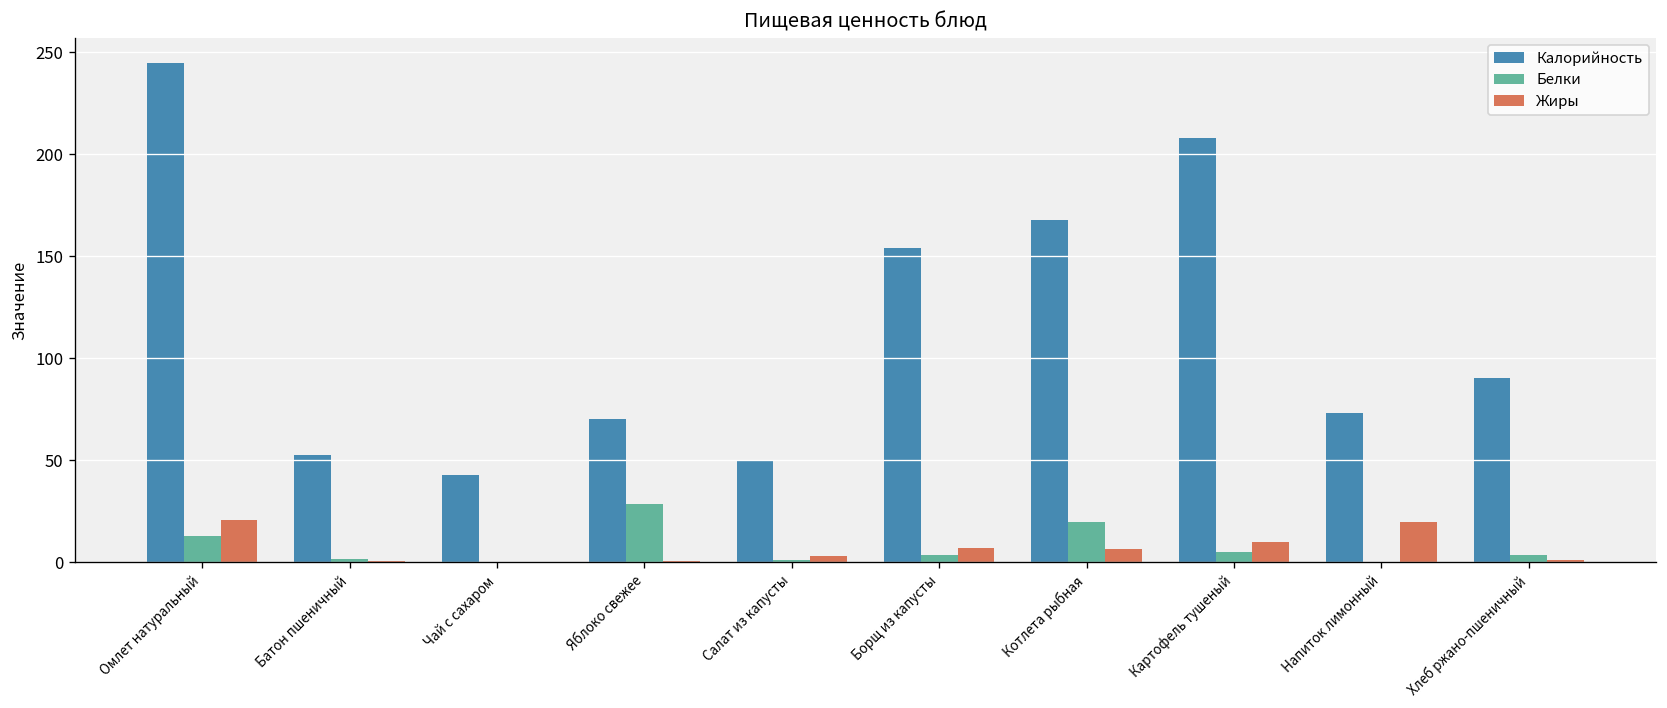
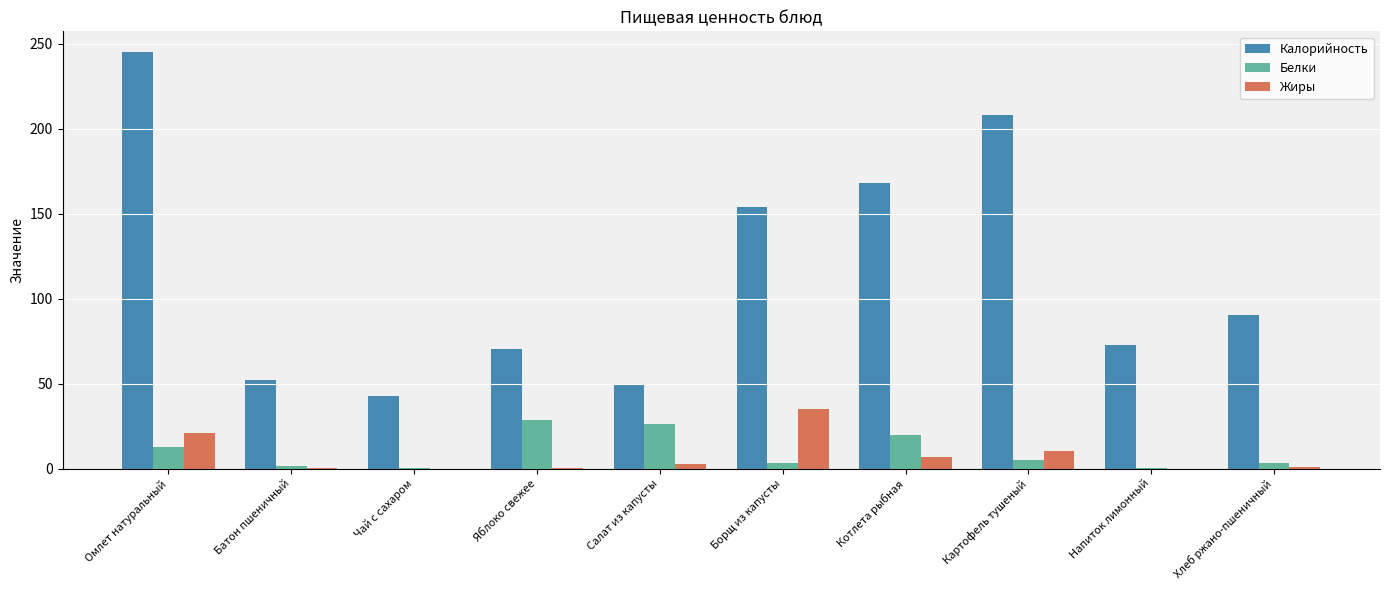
  {
    "Калорийность": {
      "Омлет натуральный": 245,
      "Батон пшеничный": 52,
      "Чай с сахаром": 43,
      "Яблоко свежее": 71,
      "Салат из капусты": 50,
      "Борщ из капусты": 154,
      "Котлета рыбная": 168,
      "Картофель тушеный": 208,
      "Напиток лимонный": 73,
      "Хлеб ржано-пшеничный": 91
    },
    "Белки": {
      "Омлет натуральный": 13,
      "Батон пшеничный": 2,
      "Яблоко свежее": 29,
-     "Салат из капусты": 1,
+     "Салат из капусты": 26,
      "Борщ из капусты": 4,
      "Котлета рыбная": 20,
      "Картофель тушеный": 5,
      "Хлеб ржано-пшеничный": 3
    },
    "Жиры": {
      "Омлет натуральный": 21,
      "Чай с сахаром": 0,
      "Салат из капусты": 3,
-     "Борщ из капусты": 7,
+     "Борщ из капусты": 35,
      "Котлета рыбная": 7,
      "Картофель тушеный": 10,
-     "Напиток лимонный": 20
+     "Напиток лимонный": 0
    }
  }
